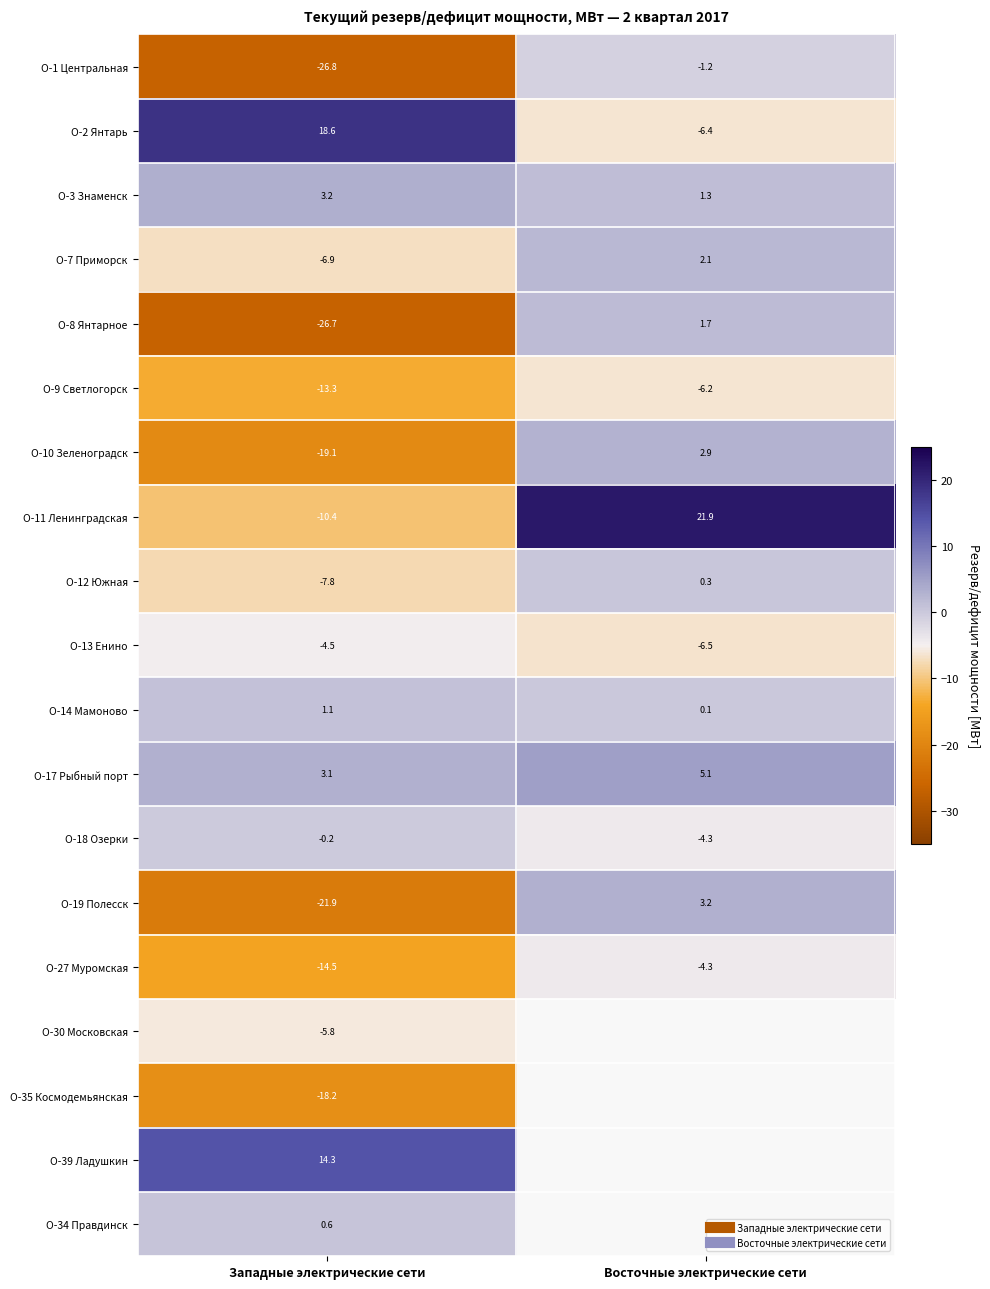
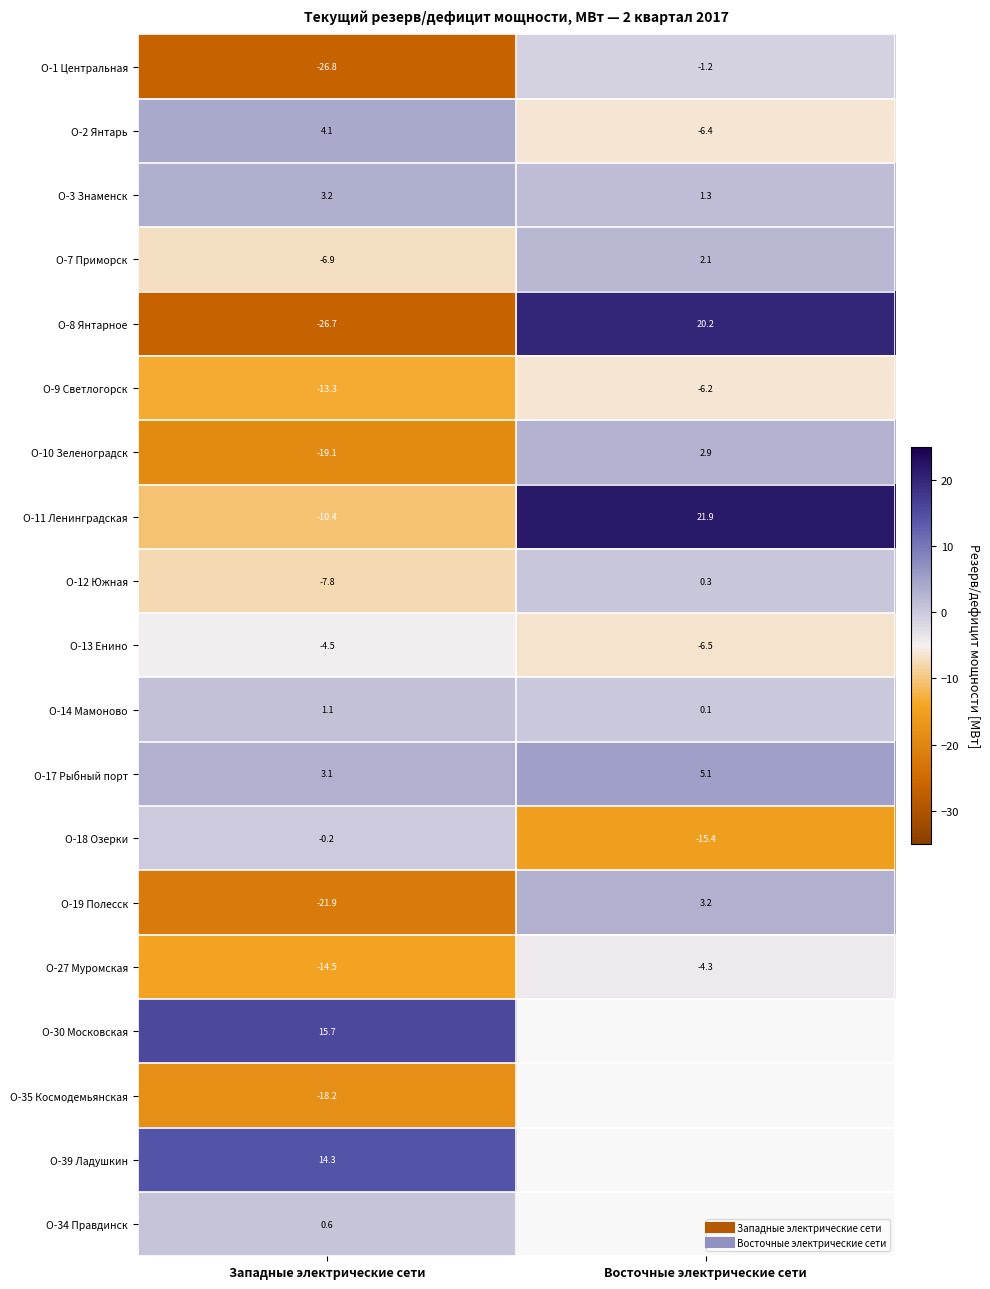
  {
    "О-1 Центральная": {
      "Западные электрические сети": -26.8,
      "Восточные электрические сети": -1.2
    },
    "О-2 Янтарь": {
-     "Западные электрические сети": 18.6,
+     "Западные электрические сети": 4.1,
      "Восточные электрические сети": -6.4
    },
    "О-3 Знаменск": {
      "Западные электрические сети": 3.2,
      "Восточные электрические сети": 1.3
    },
    "О-7 Приморск": {
      "Западные электрические сети": -6.9,
      "Восточные электрические сети": 2.1
    },
    "О-8 Янтарное": {
      "Западные электрические сети": -26.7,
-     "Восточные электрические сети": 1.7
+     "Восточные электрические сети": 20.2
    },
    "О-9 Светлогорск": {
      "Западные электрические сети": -13.3,
      "Восточные электрические сети": -6.2
    },
    "О-10 Зеленоградск": {
      "Западные электрические сети": -19.1,
      "Восточные электрические сети": 2.9
    },
    "О-11 Ленинградская": {
      "Западные электрические сети": -10.4,
      "Восточные электрические сети": 21.9
    },
    "О-12 Южная": {
      "Западные электрические сети": -7.8,
      "Восточные электрические сети": 0.3
    },
    "О-13 Енино": {
      "Западные электрические сети": -4.5,
      "Восточные электрические сети": -6.5
    },
    "О-14 Мамоново": {
      "Западные электрические сети": 1.1,
      "Восточные электрические сети": 0.1
    },
    "О-17 Рыбный порт": {
      "Западные электрические сети": 3.1,
      "Восточные электрические сети": 5.1
    },
    "О-18 Озерки": {
      "Западные электрические сети": -0.2,
-     "Восточные электрические сети": -4.3
+     "Восточные электрические сети": -15.4
    },
    "О-19 Полесск": {
      "Западные электрические сети": -21.9,
      "Восточные электрические сети": 3.2
    },
    "О-27 Муромская": {
      "Западные электрические сети": -14.5,
      "Восточные электрические сети": -4.3
    },
    "О-30 Московская": {
-     "Западные электрические сети": -5.8
+     "Западные электрические сети": 15.7
    },
    "О-35 Космодемьянская": {
      "Западные электрические сети": -18.2
    },
    "О-39 Ладушкин": {
      "Западные электрические сети": 14.3
    },
    "О-34 Правдинск": {
      "Западные электрические сети": 0.6
    }
  }
